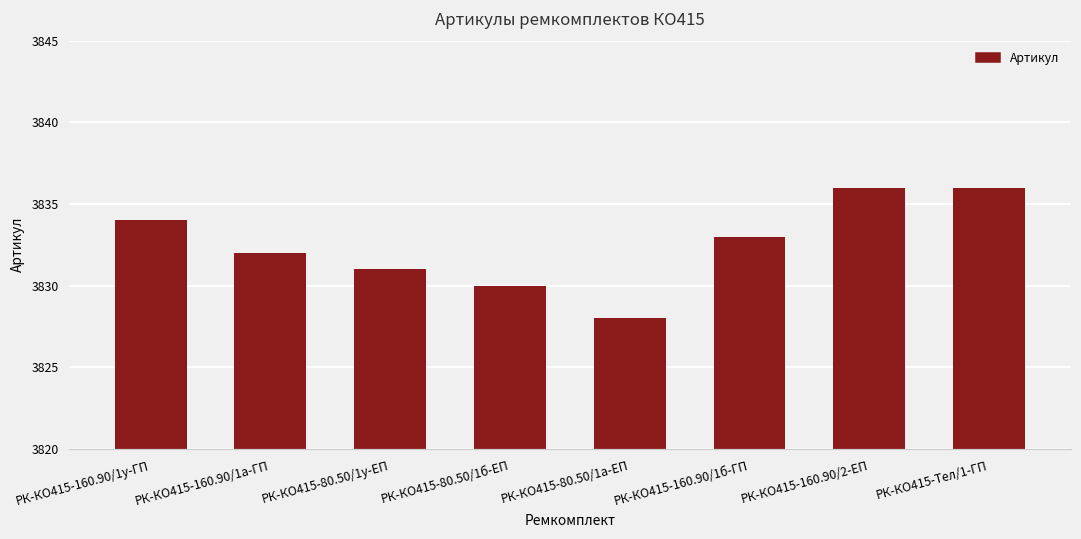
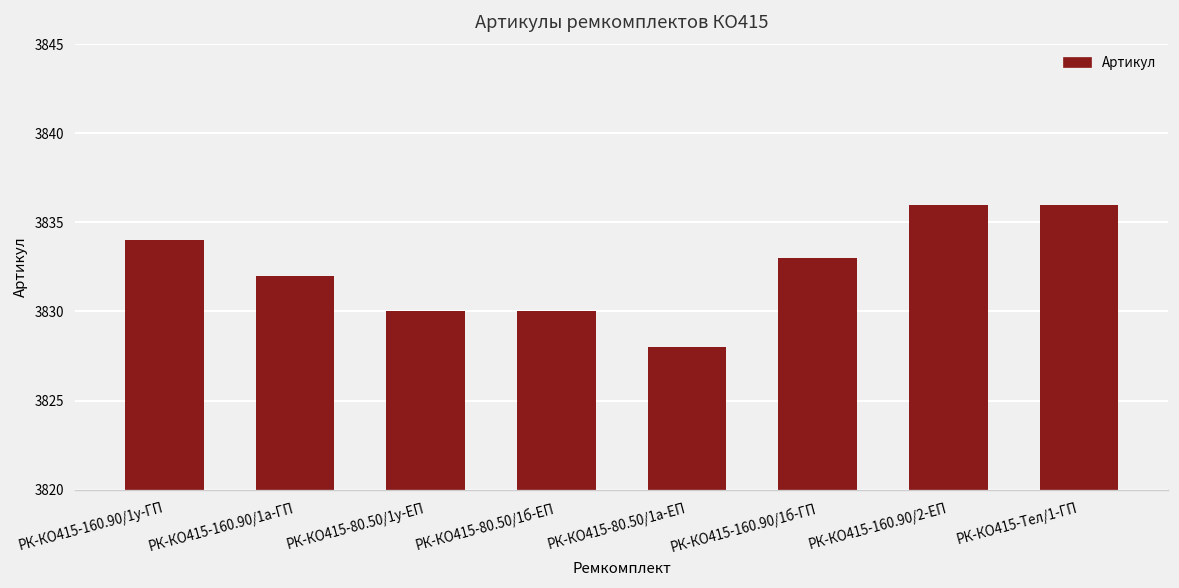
  {
    "РК-КО415-160.90/1у-ГП": 3834,
    "РК-КО415-160.90/1а-ГП": 3832,
-   "РК-КО415-80.50/1у-ЕП": 3831,
+   "РК-КО415-80.50/1у-ЕП": 3830,
    "РК-КО415-80.50/1б-ЕП": 3830,
    "РК-КО415-80.50/1а-ЕП": 3828,
    "РК-КО415-160.90/1б-ГП": 3833,
    "РК-КО415-160.90/2-ЕП": 3836,
    "РК-КО415-Тел/1-ГП": 3836
  }
